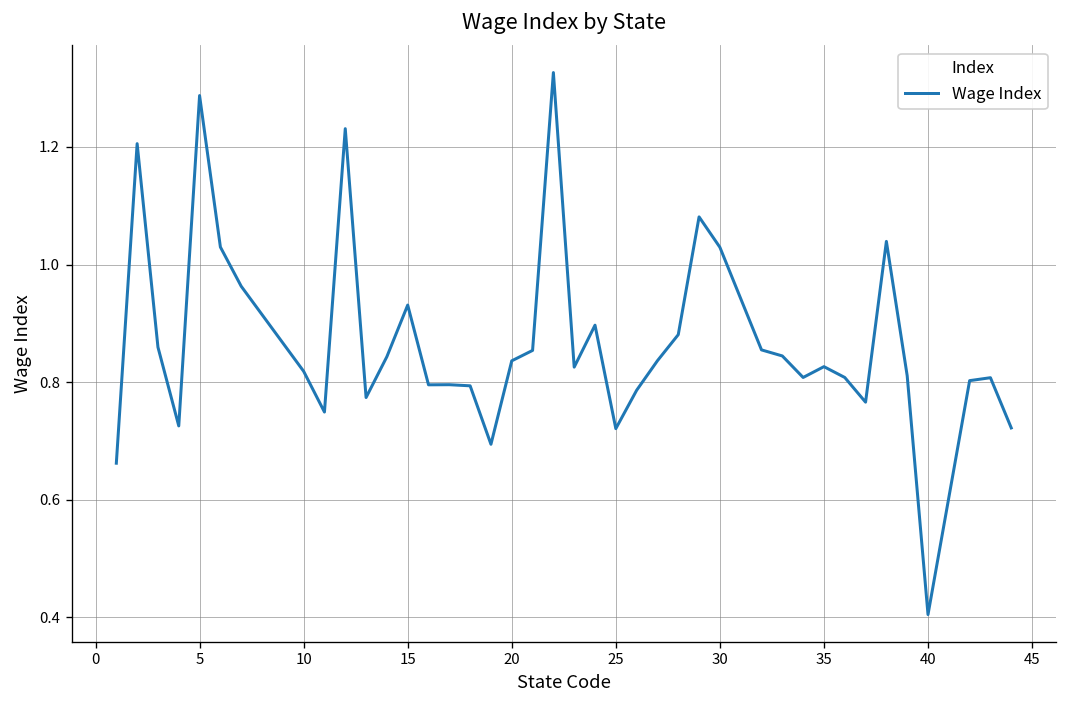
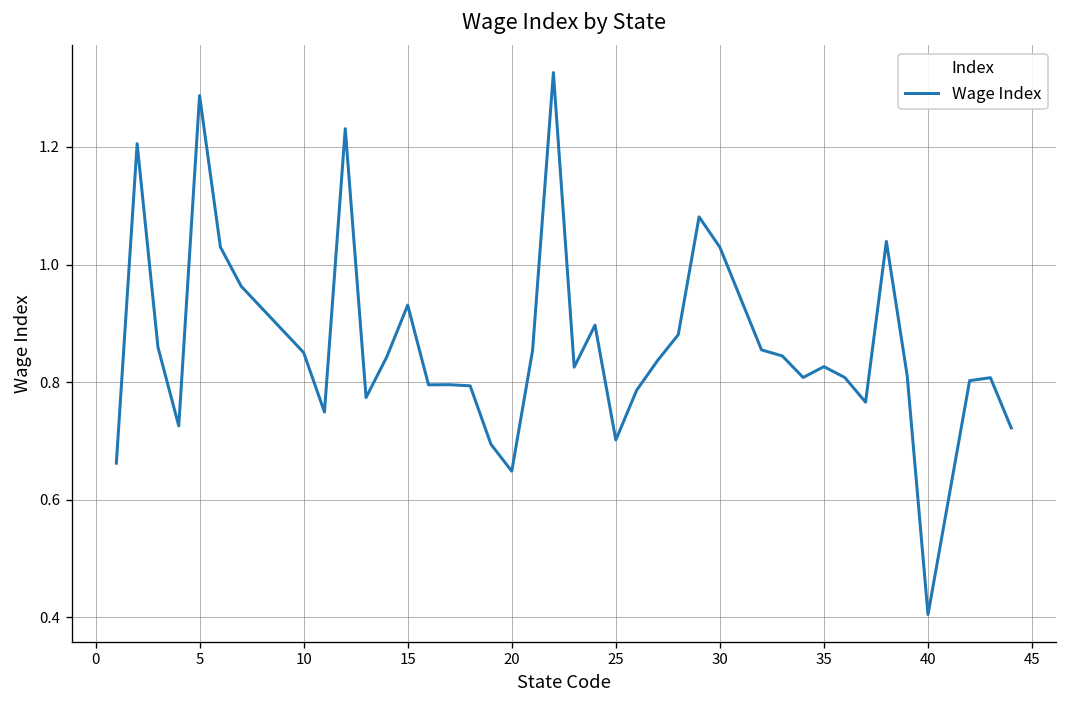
  {
    "5": 1.29,
-   "10": 0.82,
+   "10": 0.85,
    "15": 0.93,
-   "20": 0.84,
-   "25": 0.72,
+   "20": 0.65,
+   "25": 0.70,
    "30": 1.03,
    "35": 0.83,
    "40": 0.40
  }
